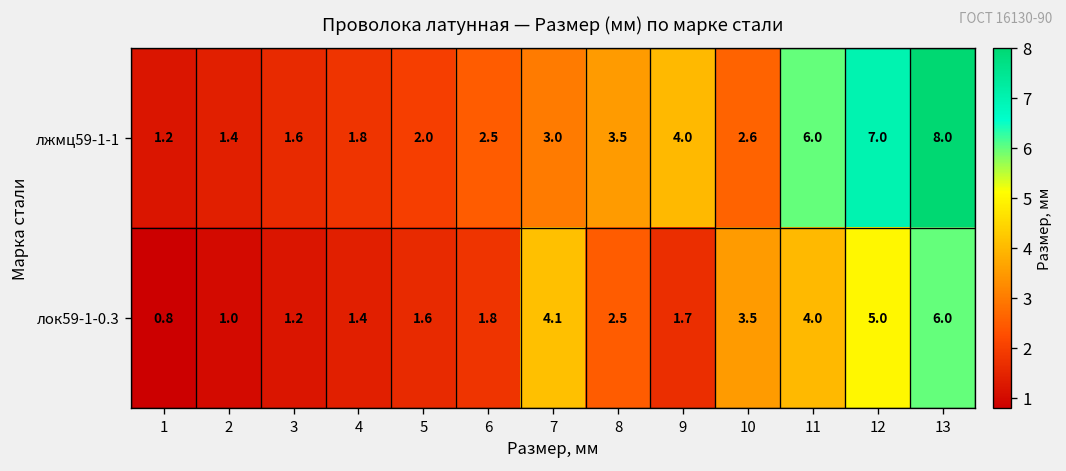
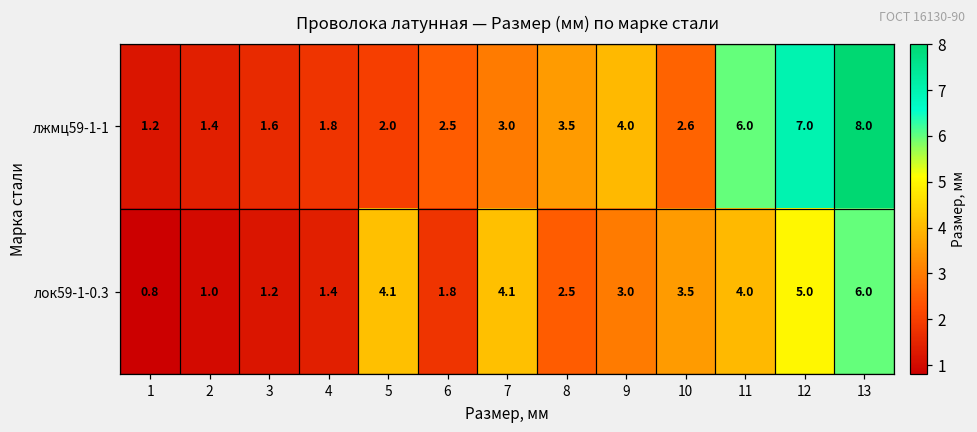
  {
    "лжмц59-1-1": {
      "1": 1.2,
      "2": 1.4,
      "3": 1.6,
      "4": 1.8,
      "5": 2.0,
      "6": 2.5,
      "7": 3.0,
      "8": 3.5,
      "9": 4.0,
      "10": 2.6,
      "11": 6.0,
      "12": 7.0,
      "13": 8.0
    },
    "лок59-1-0.3": {
      "1": 0.8,
      "2": 1.0,
      "3": 1.2,
      "4": 1.4,
-     "5": 1.6,
+     "5": 4.1,
      "6": 1.8,
      "7": 4.1,
      "8": 2.5,
-     "9": 1.7,
+     "9": 3.0,
      "10": 3.5,
      "11": 4.0,
      "12": 5.0,
      "13": 6.0
    }
  }
